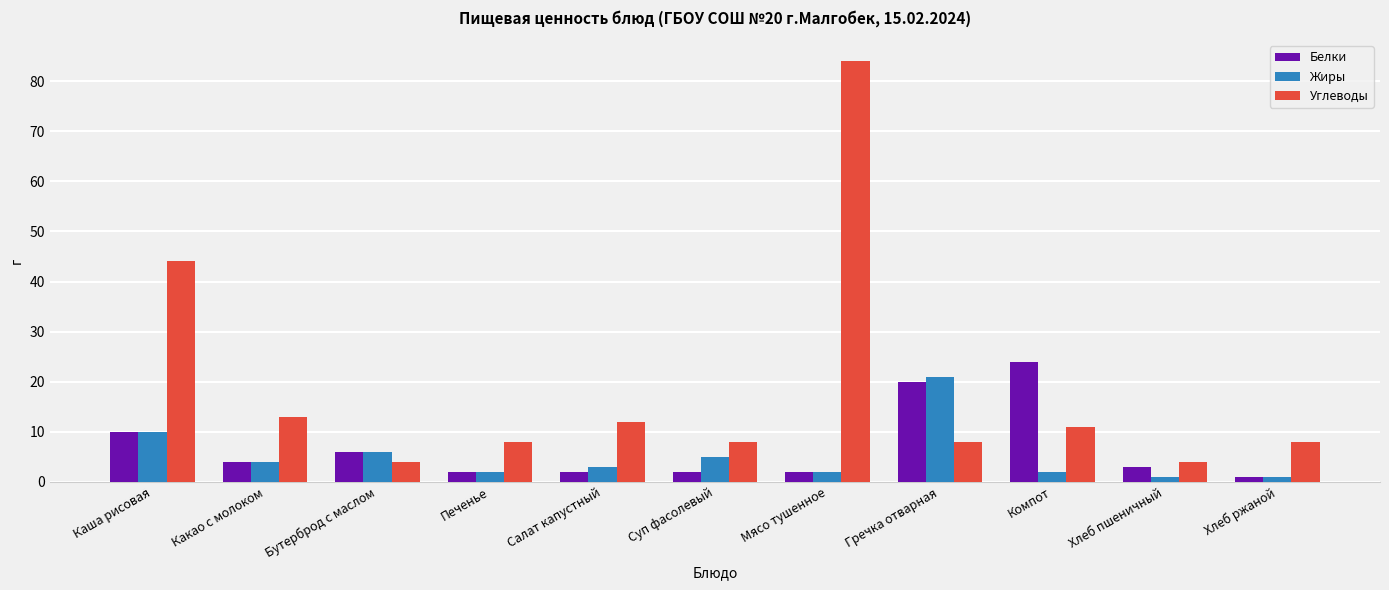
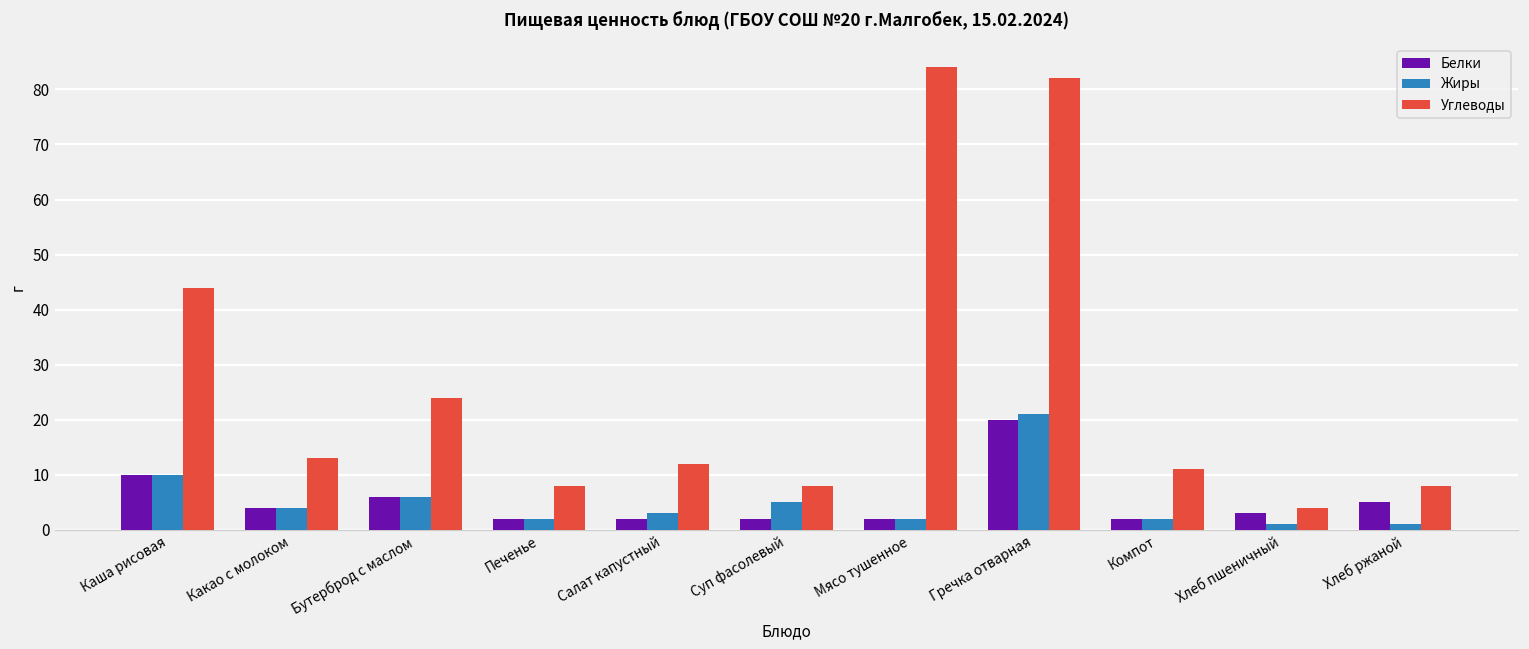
  {
    "Белки": {
      "Каша рисовая": 10,
      "Какао с молоком": 4,
      "Бутерброд с маслом": 6,
      "Печенье": 2,
      "Салат капустный": 2,
      "Суп фасолевый": 2,
      "Мясо тушенное": 2,
      "Гречка отварная": 20,
-     "Компот": 24,
+     "Компот": 2,
      "Хлеб пшеничный": 3,
-     "Хлеб ржаной": 1
+     "Хлеб ржаной": 5
    },
    "Жиры": {
      "Каша рисовая": 10,
      "Какао с молоком": 4,
      "Бутерброд с маслом": 6,
      "Печенье": 2,
      "Салат капустный": 3,
      "Суп фасолевый": 5,
      "Мясо тушенное": 2,
      "Гречка отварная": 21,
      "Компот": 2,
      "Хлеб пшеничный": 1,
      "Хлеб ржаной": 1
    },
    "Углеводы": {
      "Каша рисовая": 44,
      "Какао с молоком": 13,
-     "Бутерброд с маслом": 4,
+     "Бутерброд с маслом": 24,
      "Печенье": 8,
      "Салат капустный": 12,
      "Суп фасолевый": 8,
      "Мясо тушенное": 84,
-     "Гречка отварная": 8,
+     "Гречка отварная": 82,
      "Компот": 11,
      "Хлеб пшеничный": 4,
      "Хлеб ржаной": 8
    }
  }
